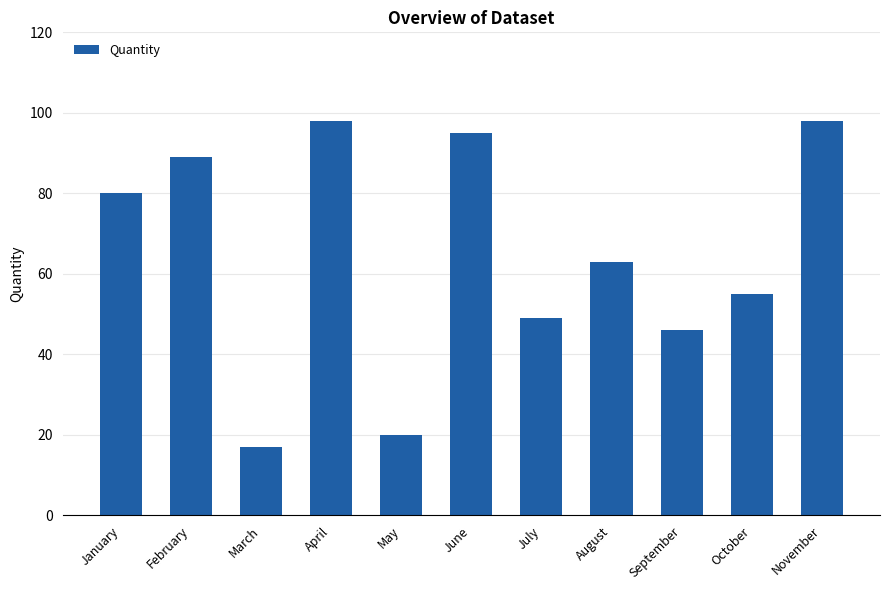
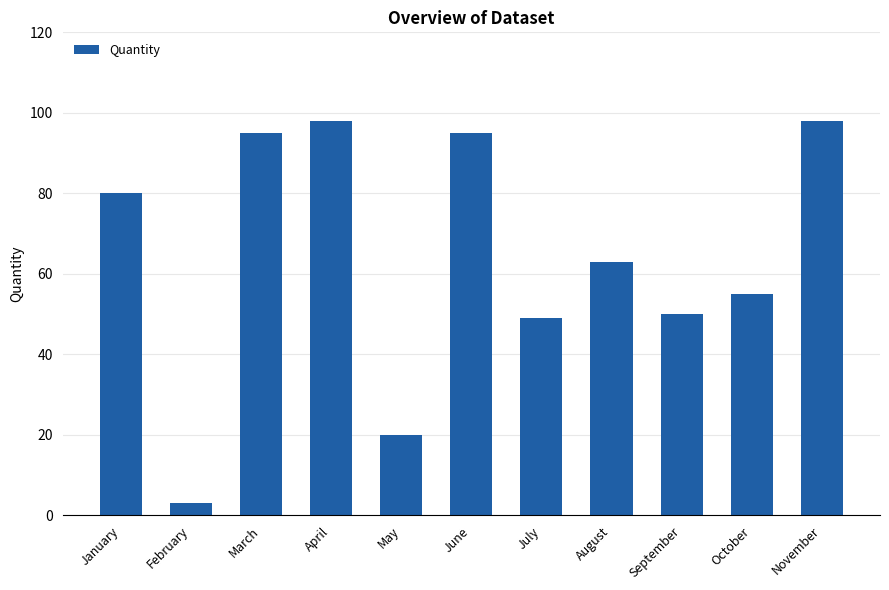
  {
    "January": 80,
-   "February": 89,
-   "March": 17,
+   "February": 3,
+   "March": 95,
    "April": 98,
    "May": 20,
    "June": 95,
    "July": 49,
    "August": 63,
-   "September": 46,
+   "September": 50,
    "October": 55,
    "November": 98
  }
